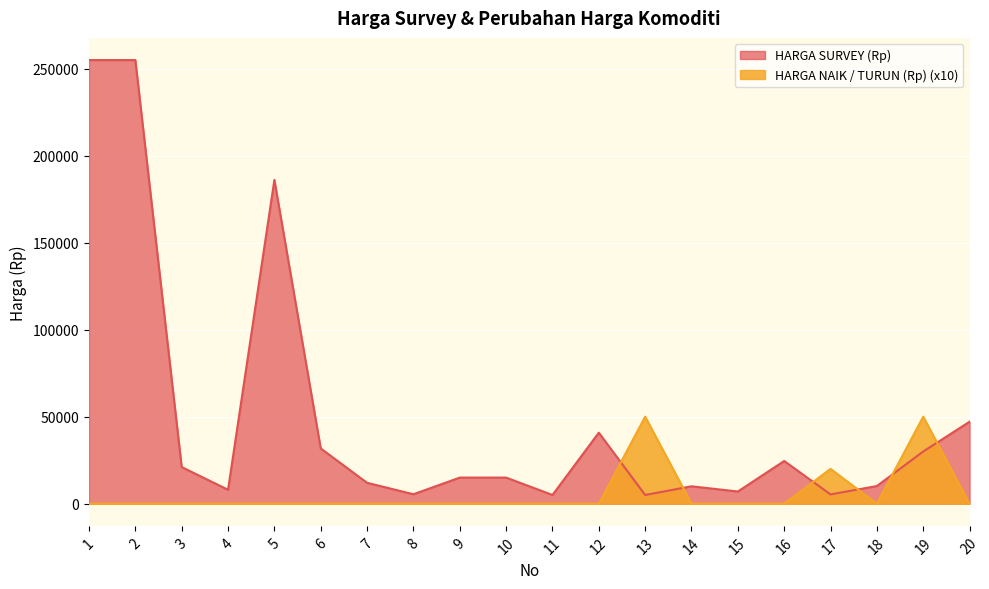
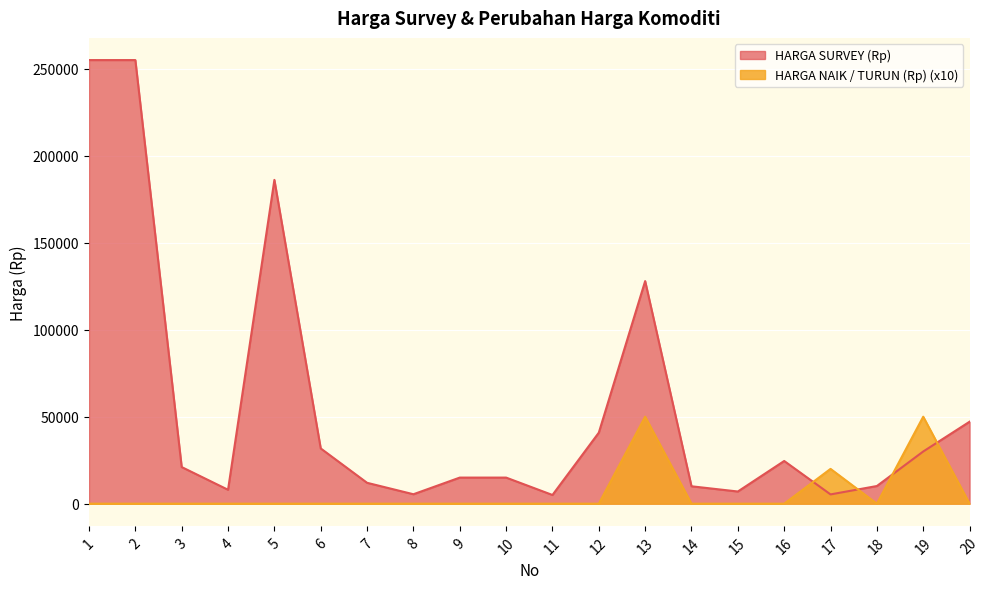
  {
    "HARGA SURVEY (Rp)": {
      "1": 255000,
      "2": 255000,
      "3": 21000,
      "4": 8000,
      "5": 186000,
      "6": 32000,
      "7": 12000,
      "8": 5000,
      "9": 15000,
      "10": 15000,
      "11": 5000,
      "12": 41000,
-     "13": 5000,
+     "13": 128000,
      "14": 10000,
      "15": 7000,
      "16": 25000,
      "17": 5000,
      "18": 10000,
      "19": 30000,
      "20": 47000
    },
    "HARGA NAIK / TURUN (Rp) (x10)": {
      "1": 0,
      "2": 0,
      "3": 0,
      "4": 0,
      "5": 0,
      "6": 0,
      "7": 0,
      "8": 0,
      "9": 0,
      "10": 0,
      "11": 0,
      "12": 0,
      "13": 50000,
      "14": 0,
      "15": 0,
      "16": 0,
      "17": 20000,
      "18": 0,
      "19": 50000,
      "20": 0
    }
  }
